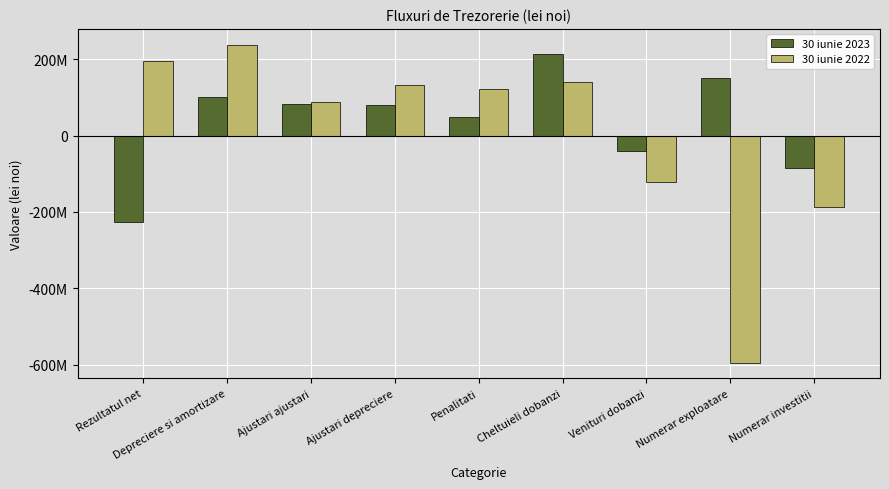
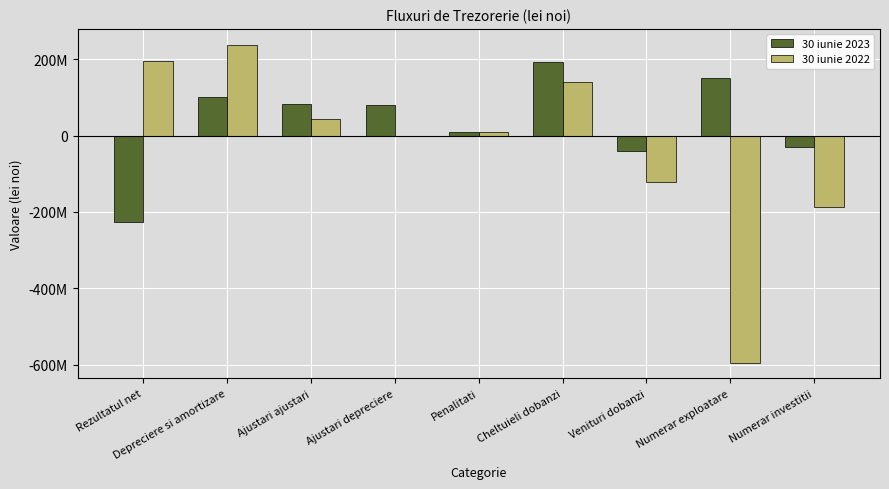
  {
    "30 iunie 2023": {
      "Rezultatul net": -230000000,
      "Depreciere si amortizare": 100000000,
      "Ajustari ajustari": 80000000,
      "Ajustari depreciere": 80000000,
-     "Penalitati": 50000000,
-     "Cheltuieli dobanzi": 210000000,
+     "Penalitati": 10000000,
+     "Cheltuieli dobanzi": 190000000,
      "Venituri dobanzi": -40000000,
      "Numerar exploatare": 150000000,
-     "Numerar investitii": -80000000
+     "Numerar investitii": -30000000
    },
    "30 iunie 2022": {
      "Rezultatul net": 200000000,
      "Depreciere si amortizare": 240000000,
-     "Ajustari ajustari": 90000000,
-     "Ajustari depreciere": 130000000,
-     "Penalitati": 120000000,
+     "Ajustari ajustari": 40000000,
+     "Ajustari depreciere": 0,
+     "Penalitati": 10000000,
      "Cheltuieli dobanzi": 140000000,
      "Venituri dobanzi": -120000000,
      "Numerar exploatare": -600000000,
      "Numerar investitii": -190000000
    }
  }
